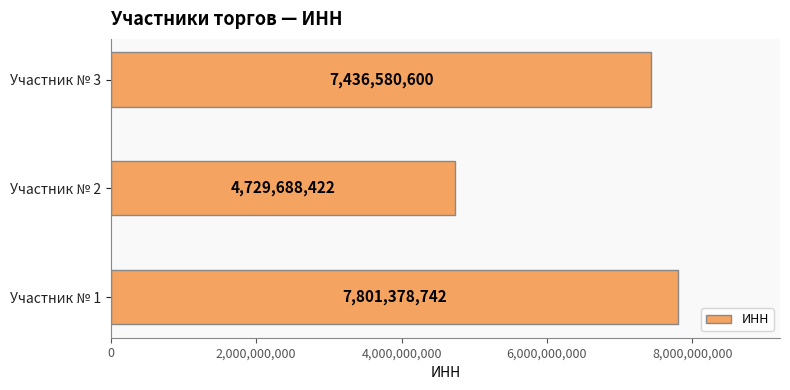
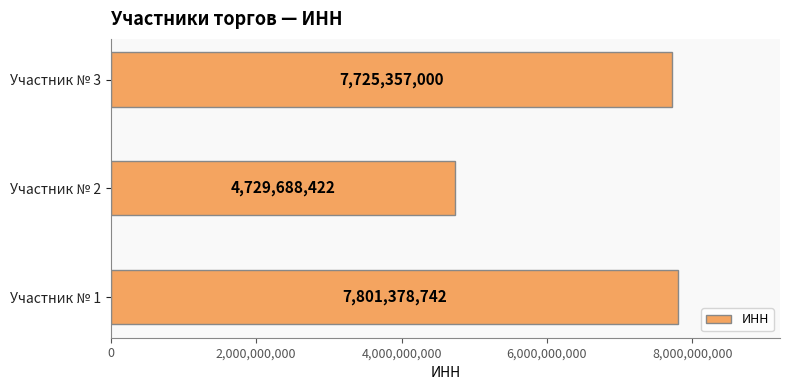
  {
-   "Участник № 3": "7,436,580,600",
+   "Участник № 3": "7,725,357,000",
    "Участник № 2": "4,729,688,422",
    "Участник № 1": "7,801,378,742"
  }
